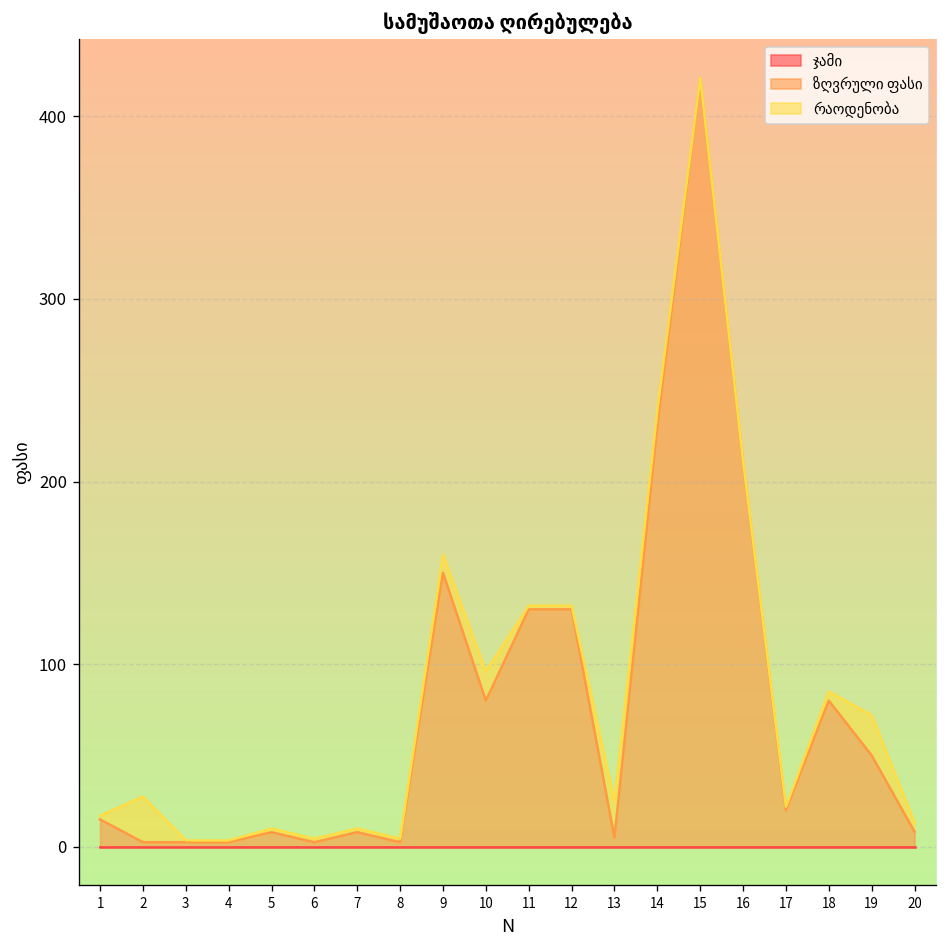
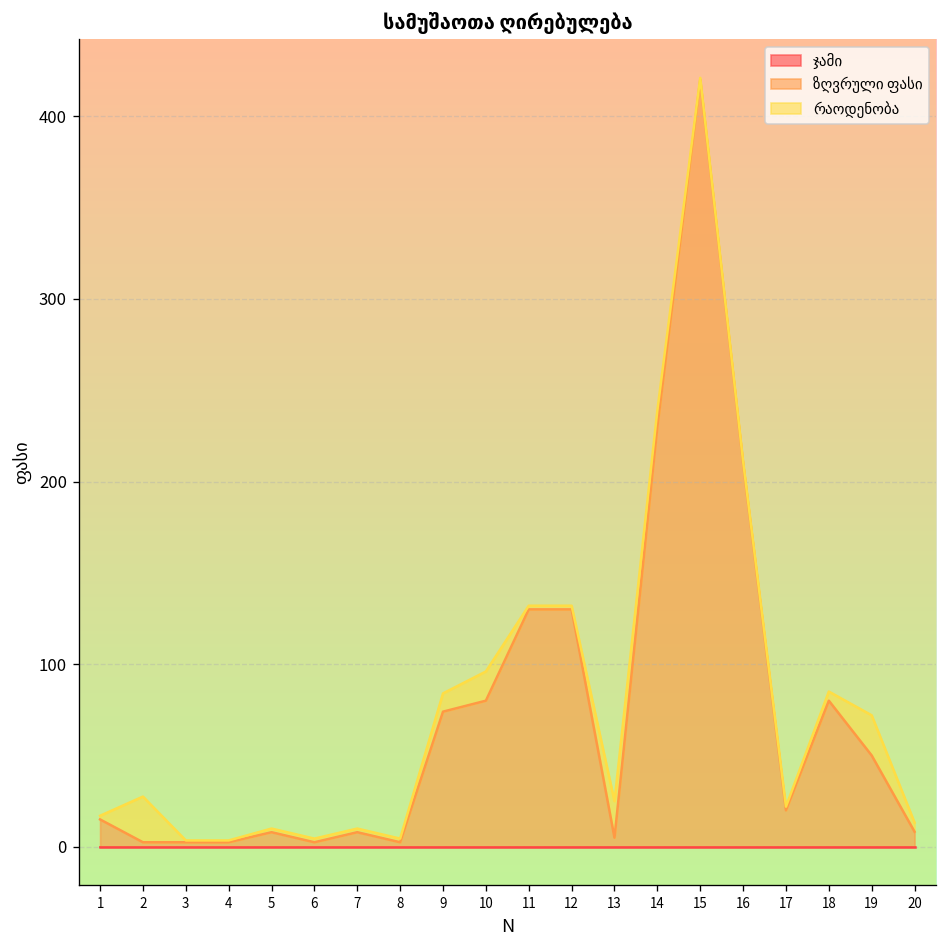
  {
    "ჯამი": {
      "1": 0,
      "2": 0,
      "3": 0,
      "4": 0,
      "5": 0,
      "6": 0,
      "7": 0,
      "8": 0,
      "9": 0,
      "10": 0,
      "11": 0,
      "12": 0,
      "13": 0,
      "14": 0,
      "15": 0,
      "16": 0,
      "17": 0,
      "18": 0,
      "19": 0,
      "20": 0
    },
    "ზღვრული ფასი": {
      "1": 15,
      "2": 3,
      "5": 8,
      "6": 3,
      "7": 8,
      "8": 3,
-     "9": 150,
+     "9": 74,
      "10": 80,
      "11": 130,
      "12": 130,
      "13": 5,
      "14": 230,
      "17": 20,
      "18": 80,
      "19": 50,
      "20": 8
    },
    "რაოდენობა": {
      "1": 2,
      "2": 25,
      "5": 2,
      "6": 2,
      "7": 2,
      "8": 2,
      "9": 10,
      "10": 16,
      "11": 2,
      "12": 2,
      "13": 20,
      "14": 9,
      "17": 2,
      "18": 5,
      "19": 22,
      "20": 5
    }
  }
